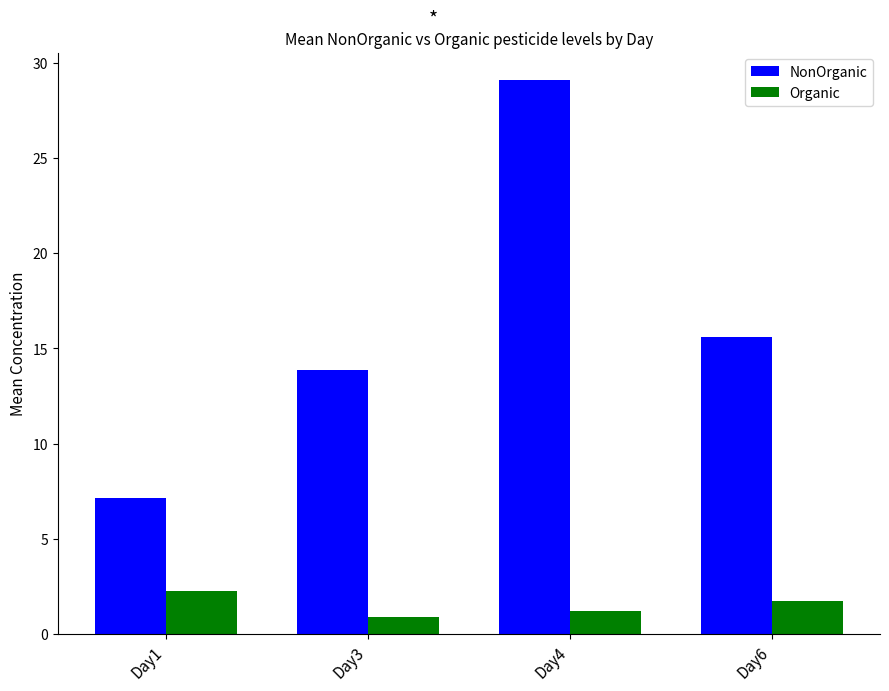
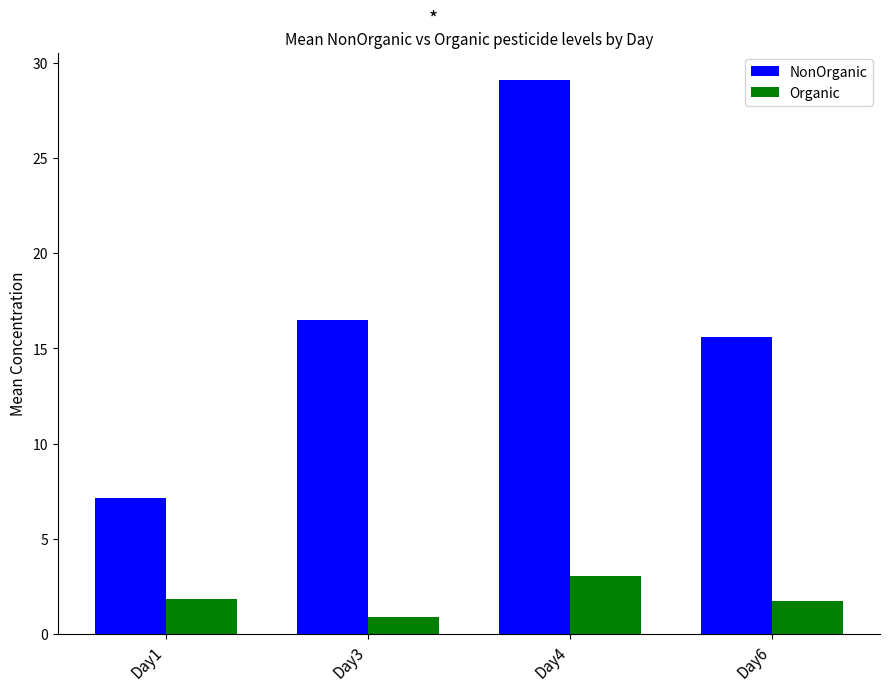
  {
    "NonOrganic": {
      "Day1": 7.2,
-     "Day3": 13.9,
+     "Day3": 16.5,
      "Day4": 29.1,
      "Day6": 15.6
    },
    "Organic": {
-     "Day1": 2.3,
+     "Day1": 1.8,
      "Day3": 0.9,
-     "Day4": 1.2,
+     "Day4": 3.0,
      "Day6": 1.7
    }
  }
